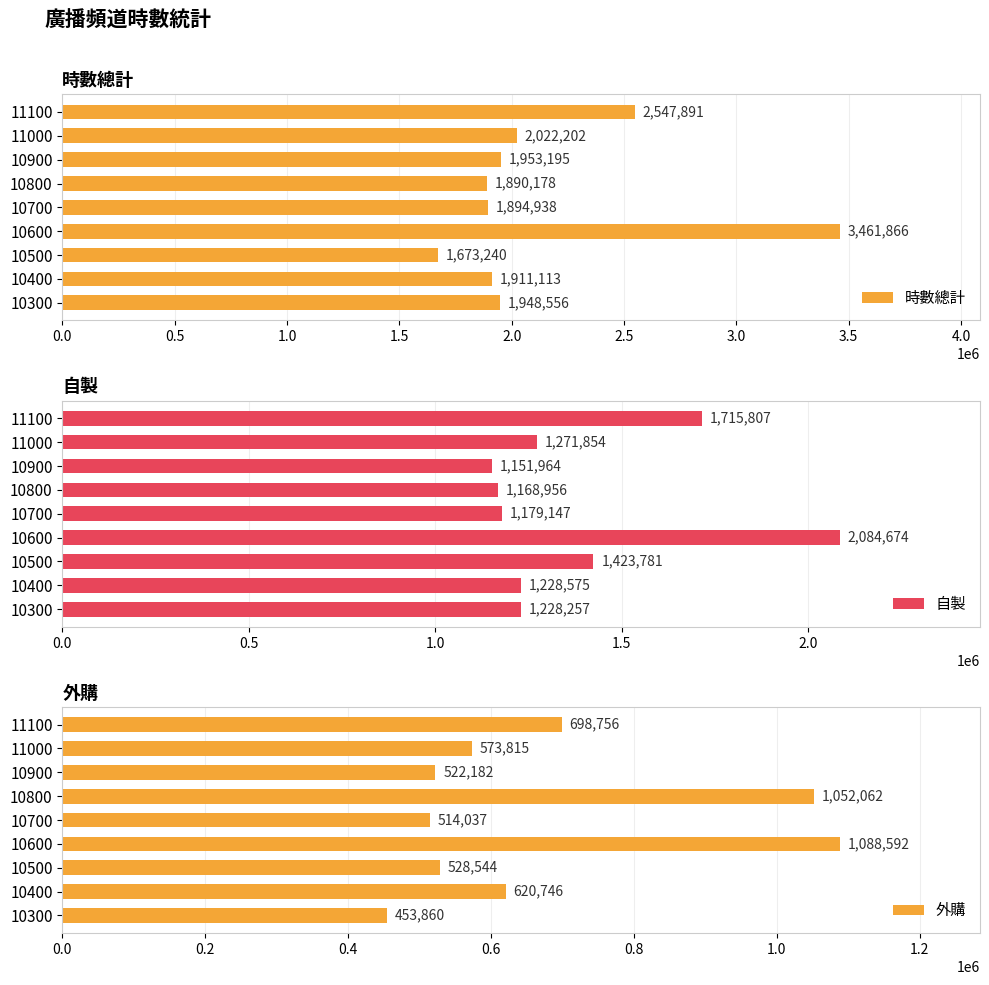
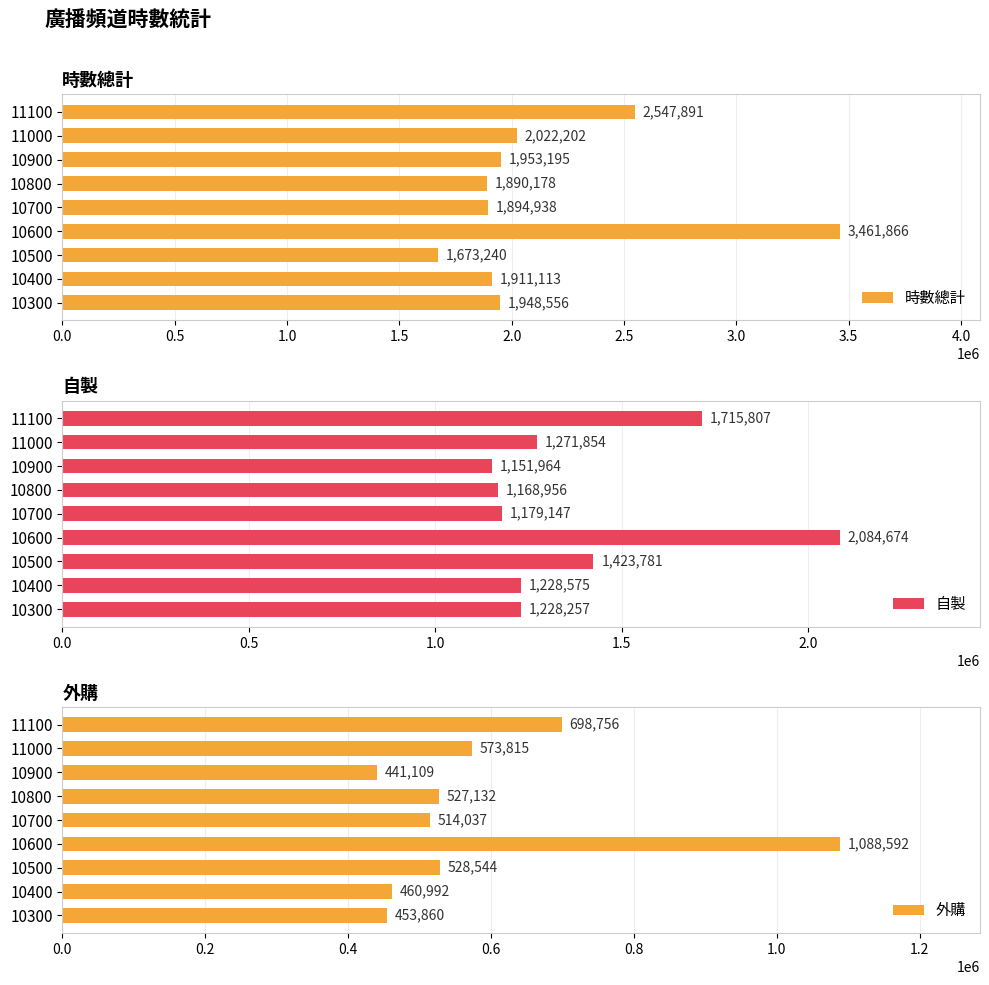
  {
    "時數總計": {
      "11100": "2,547,891",
      "11000": "2,022,202",
      "10900": "1,953,195",
      "10800": "1,890,178",
      "10700": "1,894,938",
      "10600": "3,461,866",
      "10500": "1,673,240",
      "10400": "1,911,113",
      "10300": "1,948,556"
    },
    "自製": {
      "11100": "1,715,807",
      "11000": "1,271,854",
      "10900": "1,151,964",
      "10800": "1,168,956",
      "10700": "1,179,147",
      "10600": "2,084,674",
      "10500": "1,423,781",
      "10400": "1,228,575",
      "10300": "1,228,257"
    },
    "外購": {
      "11100": "698,756",
      "11000": "573,815",
-     "10900": "522,182",
-     "10800": "1,052,062",
+     "10900": "441,109",
+     "10800": "527,132",
      "10700": "514,037",
      "10600": "1,088,592",
      "10500": "528,544",
-     "10400": "620,746",
+     "10400": "460,992",
      "10300": "453,860"
    }
  }
